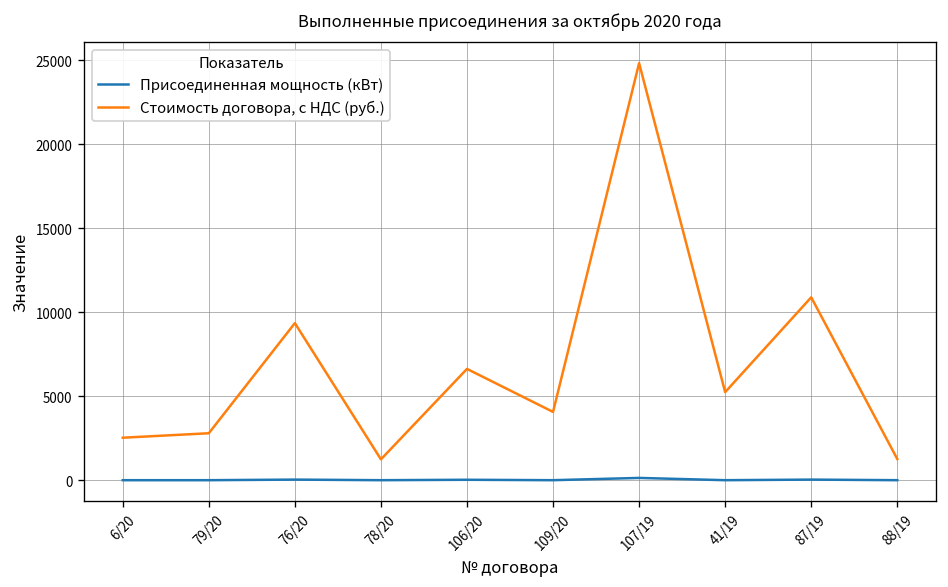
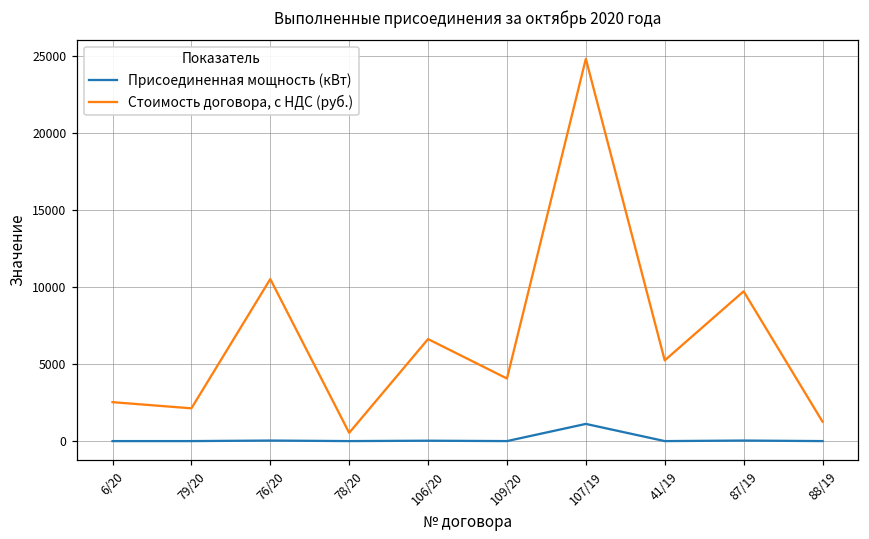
  {
    "Присоединенная мощность (кВт)": {
      "6/20": 0,
      "79/20": 0,
      "76/20": 100,
      "78/20": 0,
      "106/20": 0,
      "109/20": 0,
-     "107/19": 200,
+     "107/19": 1100,
      "41/19": 0,
      "87/19": 100,
      "88/19": 0
    },
    "Стоимость договора, с НДС (руб.)": {
      "6/20": 2500,
-     "79/20": 2800,
-     "76/20": 9400,
-     "78/20": 1300,
+     "79/20": 2100,
+     "76/20": 10500,
+     "78/20": 600,
      "106/20": 6600,
      "109/20": 4100,
      "107/19": 24800,
      "41/19": 5300,
-     "87/19": 10900,
+     "87/19": 9700,
      "88/19": 1300
    }
  }
